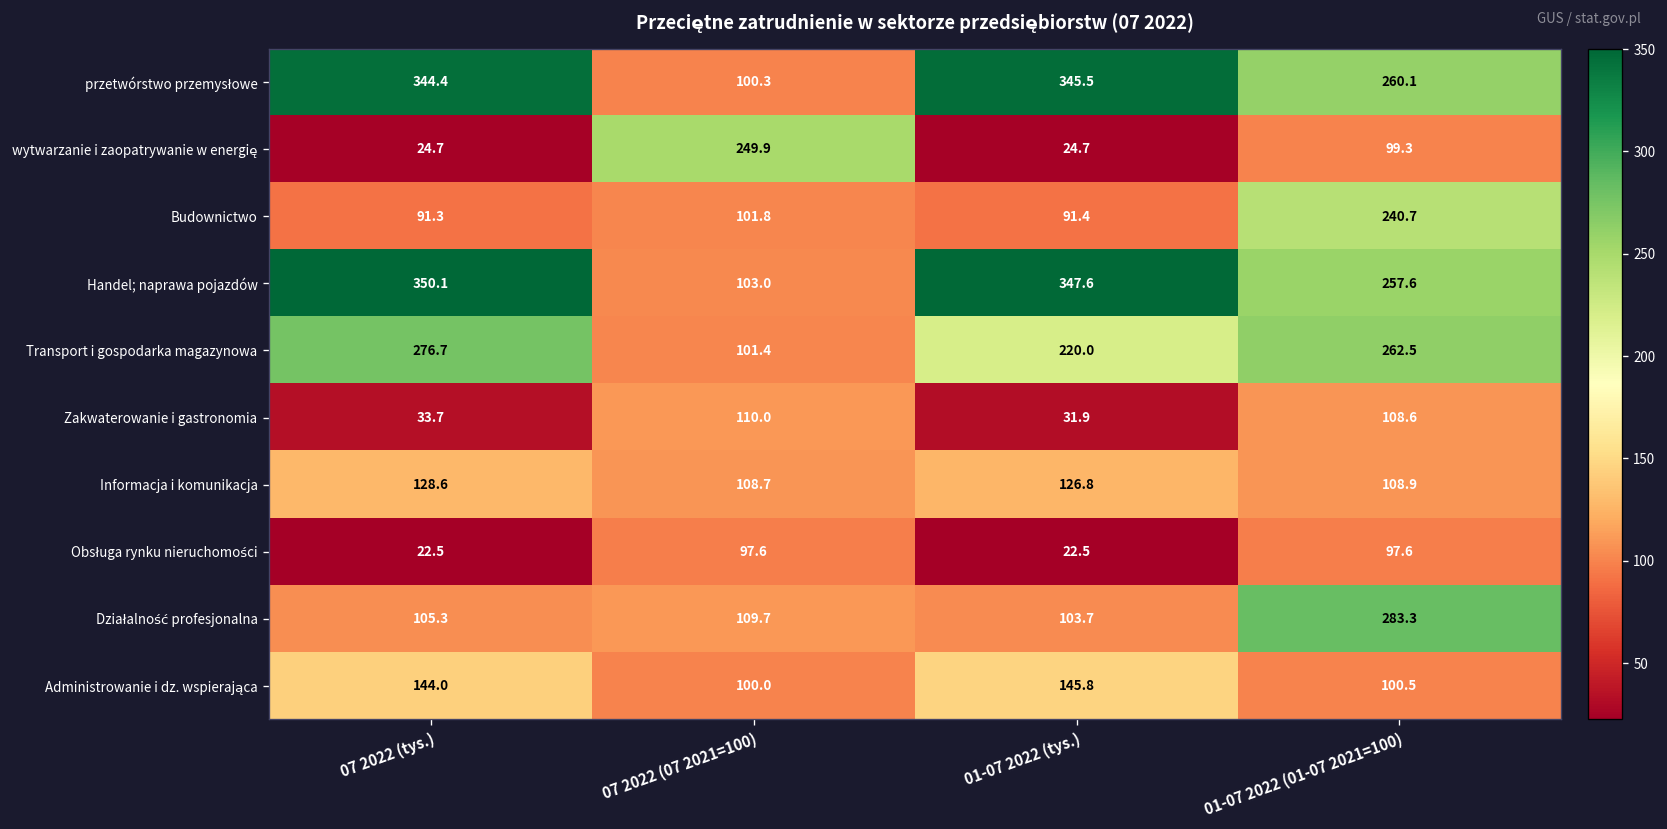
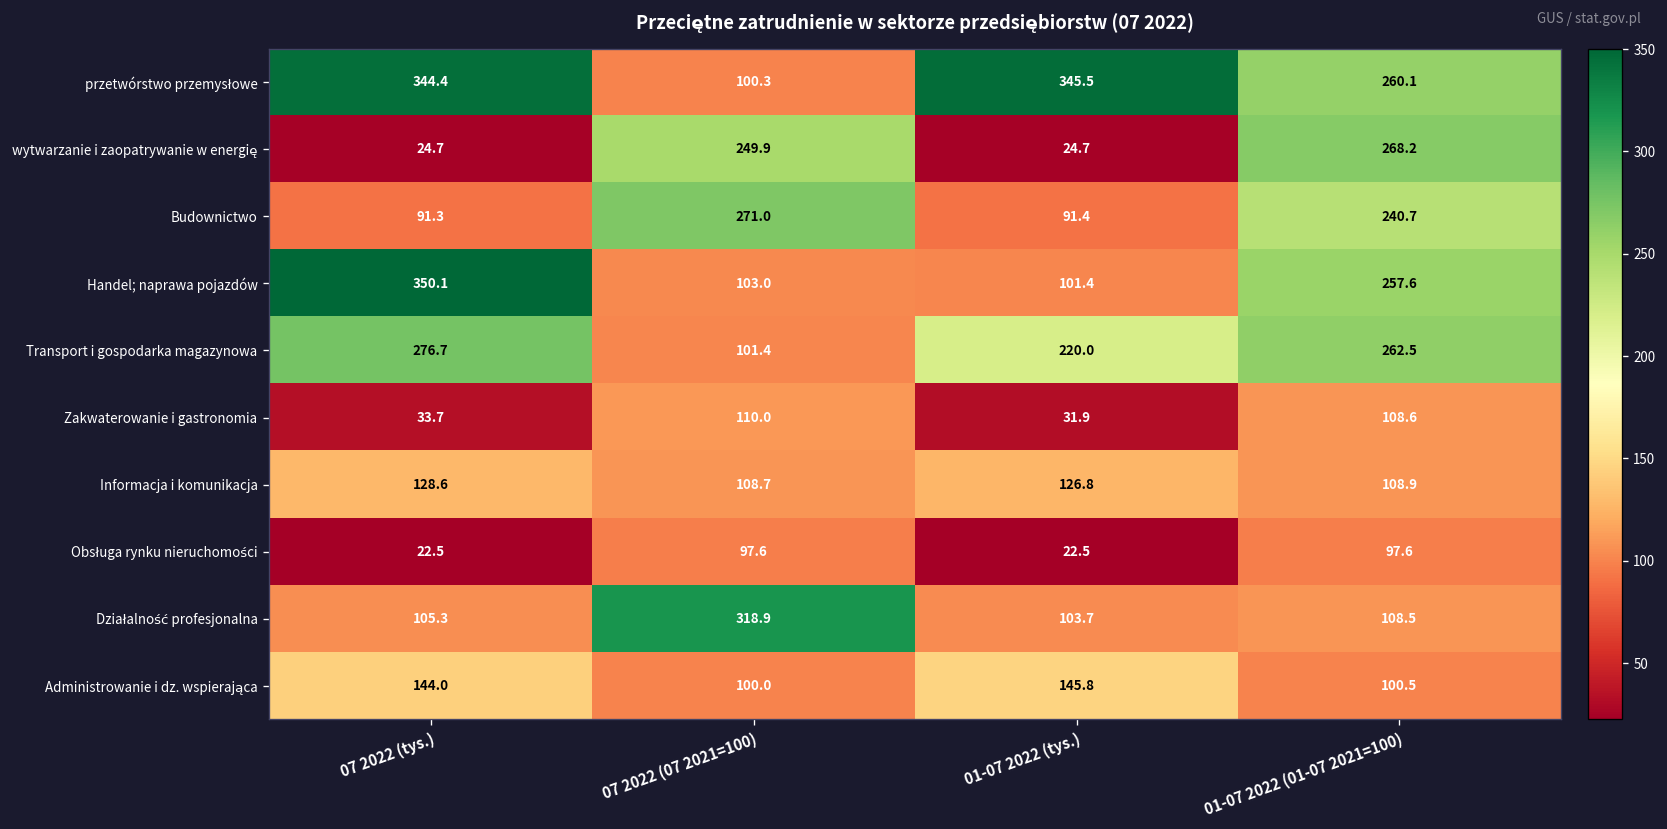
  {
    "przetwórstwo przemysłowe": {
      "07 2022 (tys.)": 344.4,
      "07 2022 (07 2021=100)": 100.3,
      "01-07 2022 (tys.)": 345.5,
      "01-07 2022 (01-07 2021=100)": 260.1
    },
    "wytwarzanie i zaopatrywanie w energię": {
      "07 2022 (tys.)": 24.7,
      "07 2022 (07 2021=100)": 249.9,
      "01-07 2022 (tys.)": 24.7,
-     "01-07 2022 (01-07 2021=100)": 99.3
+     "01-07 2022 (01-07 2021=100)": 268.2
    },
    "Budownictwo": {
      "07 2022 (tys.)": 91.3,
-     "07 2022 (07 2021=100)": 101.8,
+     "07 2022 (07 2021=100)": 271.0,
      "01-07 2022 (tys.)": 91.4,
      "01-07 2022 (01-07 2021=100)": 240.7
    },
    "Handel; naprawa pojazdów": {
      "07 2022 (tys.)": 350.1,
      "07 2022 (07 2021=100)": 103.0,
-     "01-07 2022 (tys.)": 347.6,
+     "01-07 2022 (tys.)": 101.4,
      "01-07 2022 (01-07 2021=100)": 257.6
    },
    "Transport i gospodarka magazynowa": {
      "07 2022 (tys.)": 276.7,
      "07 2022 (07 2021=100)": 101.4,
      "01-07 2022 (tys.)": 220.0,
      "01-07 2022 (01-07 2021=100)": 262.5
    },
    "Zakwaterowanie i gastronomia": {
      "07 2022 (tys.)": 33.7,
      "07 2022 (07 2021=100)": 110.0,
      "01-07 2022 (tys.)": 31.9,
      "01-07 2022 (01-07 2021=100)": 108.6
    },
    "Informacja i komunikacja": {
      "07 2022 (tys.)": 128.6,
      "07 2022 (07 2021=100)": 108.7,
      "01-07 2022 (tys.)": 126.8,
      "01-07 2022 (01-07 2021=100)": 108.9
    },
    "Obsługa rynku nieruchomości": {
      "07 2022 (tys.)": 22.5,
      "07 2022 (07 2021=100)": 97.6,
      "01-07 2022 (tys.)": 22.5,
      "01-07 2022 (01-07 2021=100)": 97.6
    },
    "Działalność profesjonalna": {
      "07 2022 (tys.)": 105.3,
-     "07 2022 (07 2021=100)": 109.7,
+     "07 2022 (07 2021=100)": 318.9,
      "01-07 2022 (tys.)": 103.7,
-     "01-07 2022 (01-07 2021=100)": 283.3
+     "01-07 2022 (01-07 2021=100)": 108.5
    },
    "Administrowanie i dz. wspierająca": {
      "07 2022 (tys.)": 144.0,
      "07 2022 (07 2021=100)": 100.0,
      "01-07 2022 (tys.)": 145.8,
      "01-07 2022 (01-07 2021=100)": 100.5
    }
  }
